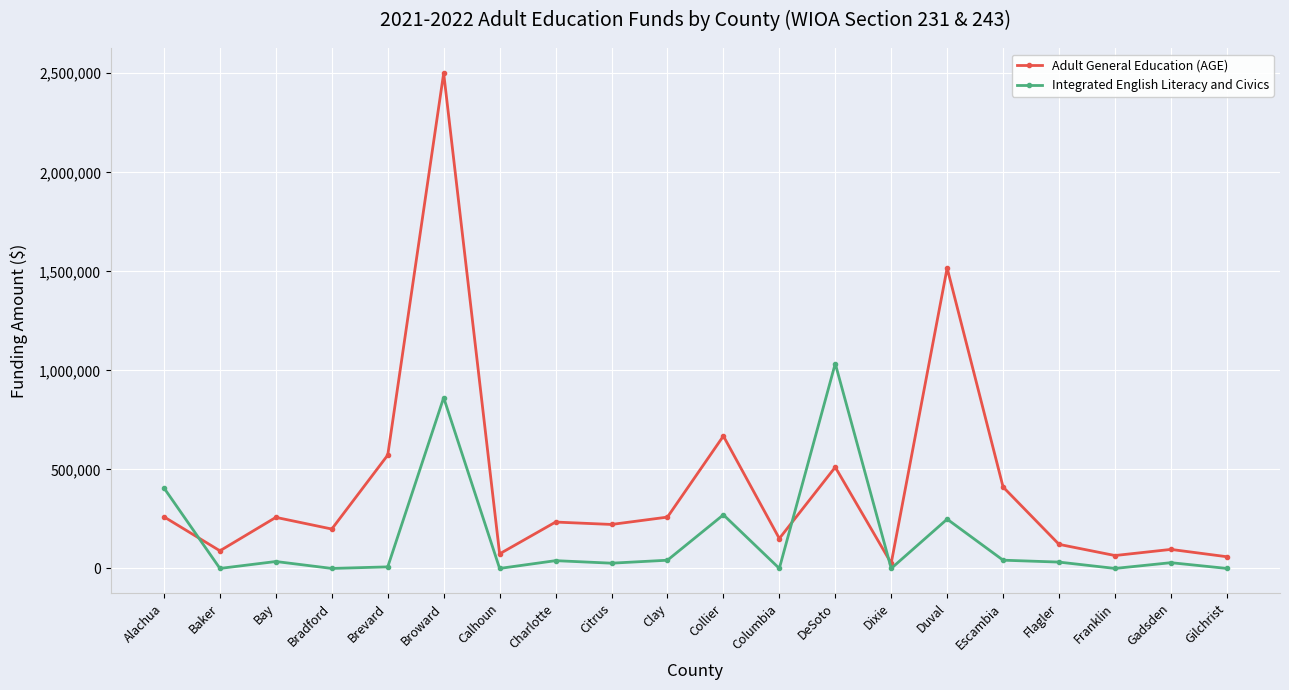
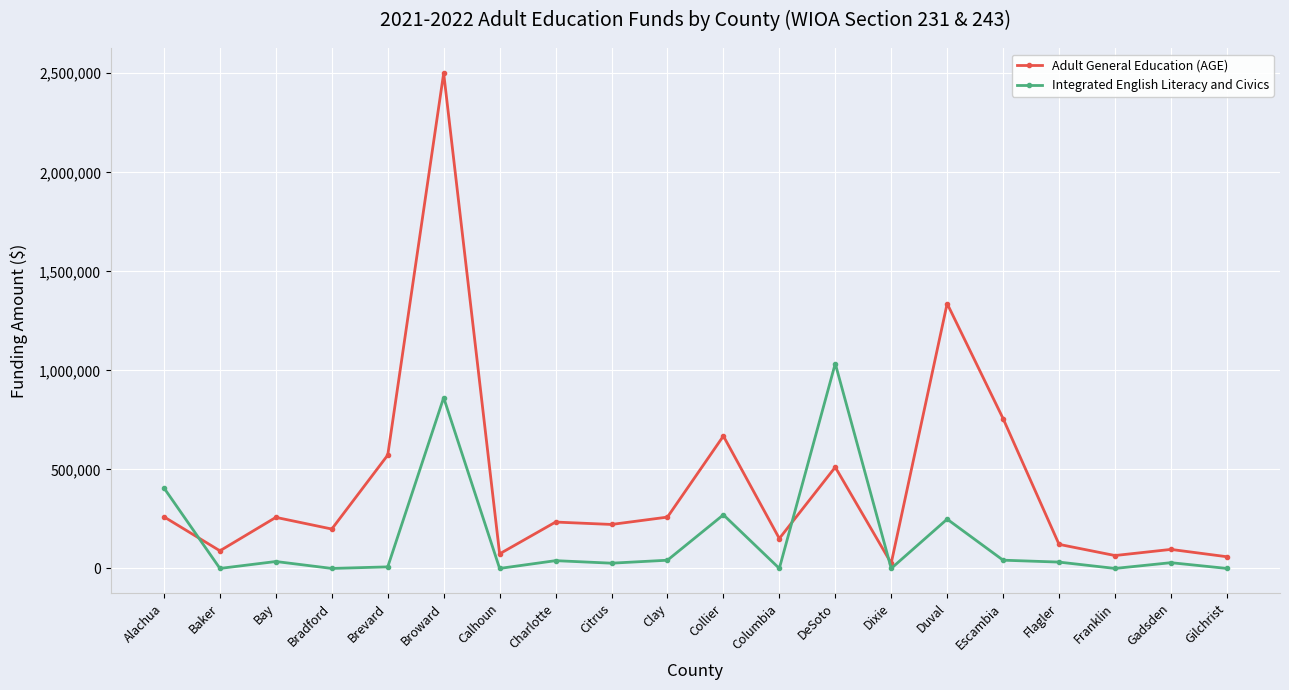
  {
    "Adult General Education (AGE)": {
      "Alachua": "260,000",
      "Baker": "90,000",
      "Bay": "260,000",
      "Bradford": "200,000",
      "Brevard": "570,000",
      "Broward": "2,500,000",
      "Calhoun": "70,000",
      "Charlotte": "230,000",
      "Citrus": "220,000",
      "Clay": "260,000",
      "Collier": "670,000",
      "Columbia": "150,000",
      "DeSoto": "510,000",
      "Dixie": "30,000",
-     "Duval": "1,520,000",
-     "Escambia": "410,000",
+     "Duval": "1,340,000",
+     "Escambia": "760,000",
      "Flagler": "120,000",
      "Franklin": "70,000",
      "Gadsden": "100,000",
      "Gilchrist": "60,000"
    },
    "Integrated English Literacy and Civics": {
      "Alachua": "410,000",
      "Baker": "0",
      "Bay": "30,000",
      "Bradford": "0",
      "Brevard": "10,000",
      "Broward": "860,000",
      "Calhoun": "0",
      "Charlotte": "40,000",
      "Citrus": "30,000",
      "Clay": "40,000",
      "Collier": "270,000",
      "Columbia": "0",
      "DeSoto": "1,030,000",
      "Dixie": "0",
      "Duval": "250,000",
      "Escambia": "40,000",
      "Flagler": "30,000",
      "Franklin": "0",
      "Gadsden": "30,000",
      "Gilchrist": "0"
    }
  }
